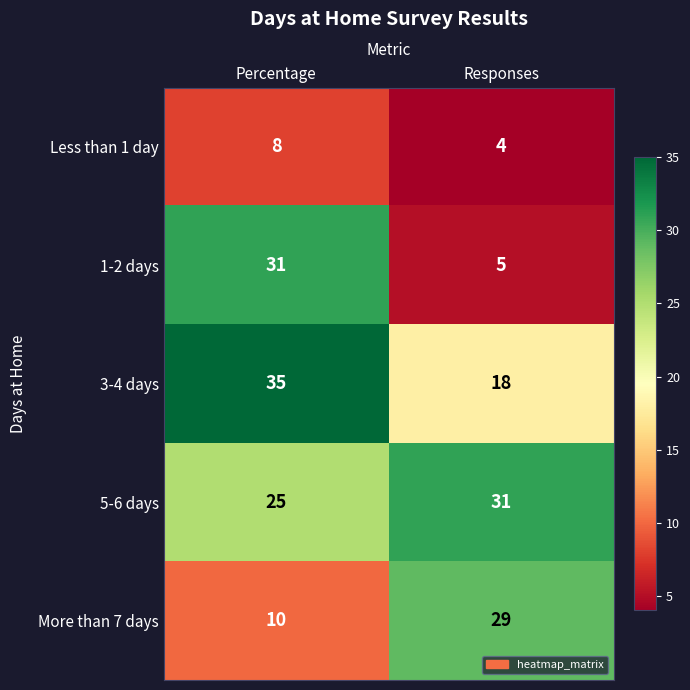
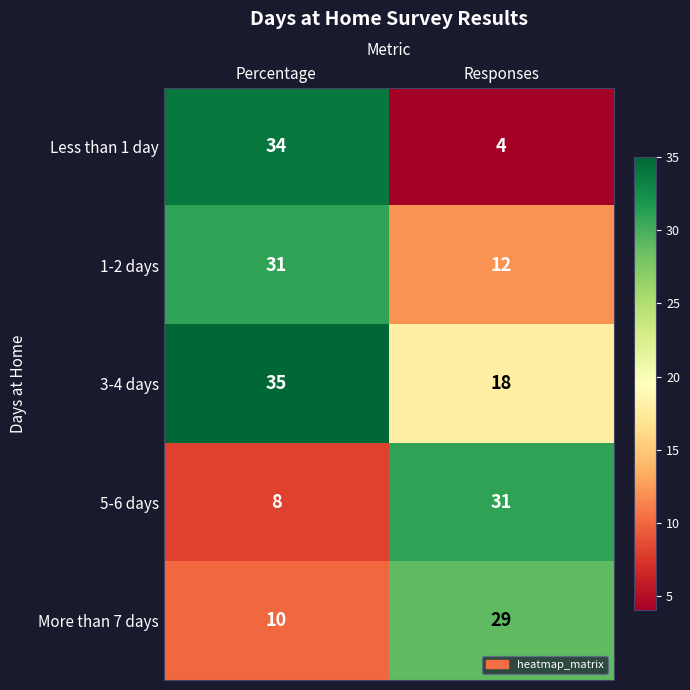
  {
    "Less than 1 day": {
-     "Percentage": 8,
+     "Percentage": 34,
      "Responses": 4
    },
    "1-2 days": {
      "Percentage": 31,
-     "Responses": 5
+     "Responses": 12
    },
    "3-4 days": {
      "Percentage": 35,
      "Responses": 18
    },
    "5-6 days": {
-     "Percentage": 25,
+     "Percentage": 8,
      "Responses": 31
    },
    "More than 7 days": {
      "Percentage": 10,
      "Responses": 29
    }
  }
